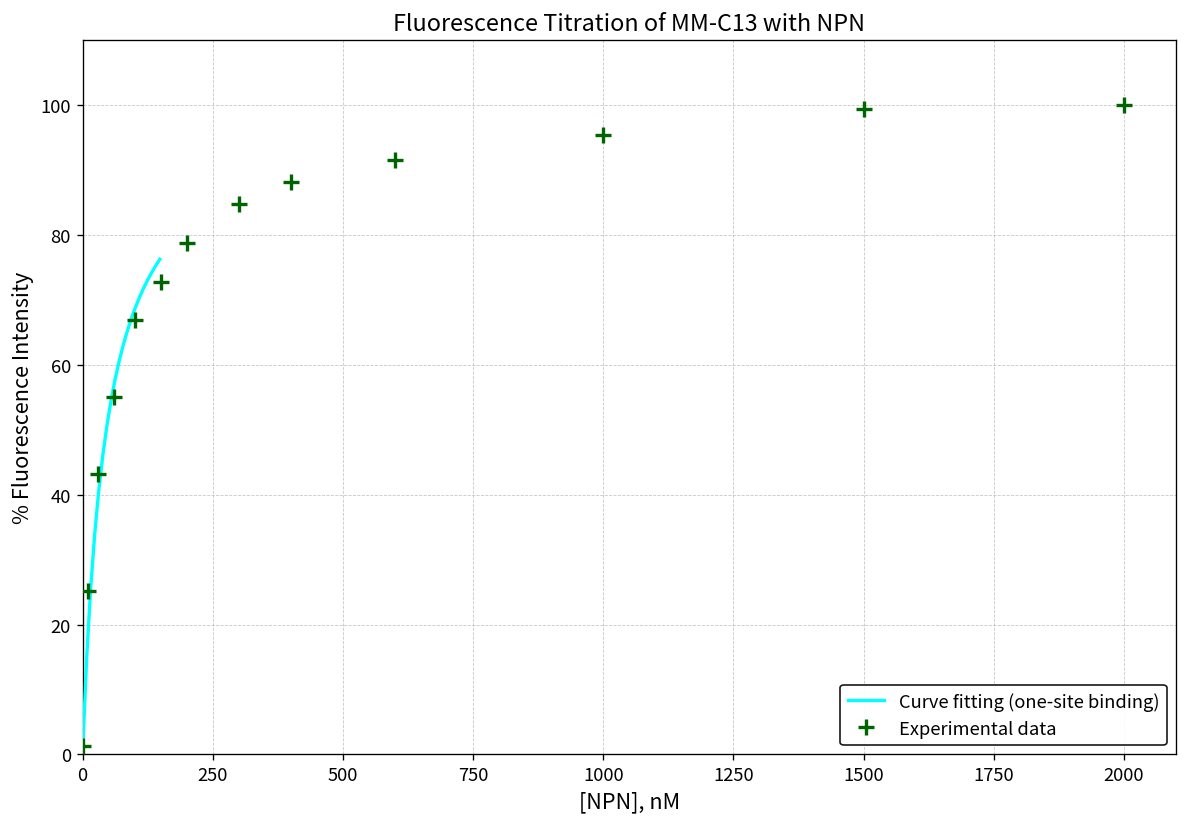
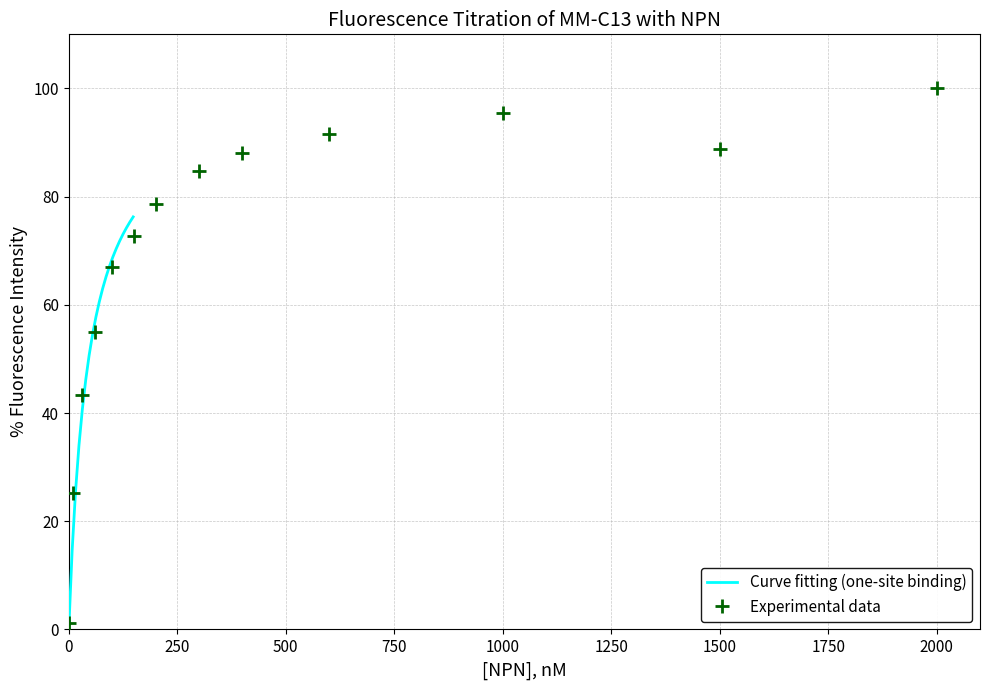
  {
    "Curve fitting (one-site binding)": {
      "0": 0
    },
    "Experimental data": {
      "0": 1,
      "1000": 95,
-     "1500": 99,
+     "1500": 89,
      "2000": 100
    }
  }
